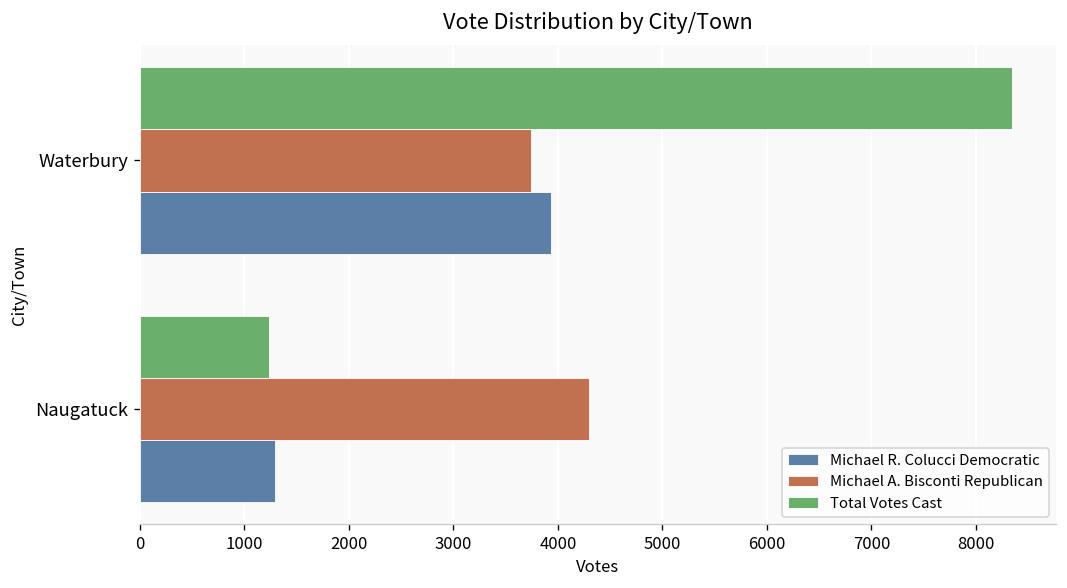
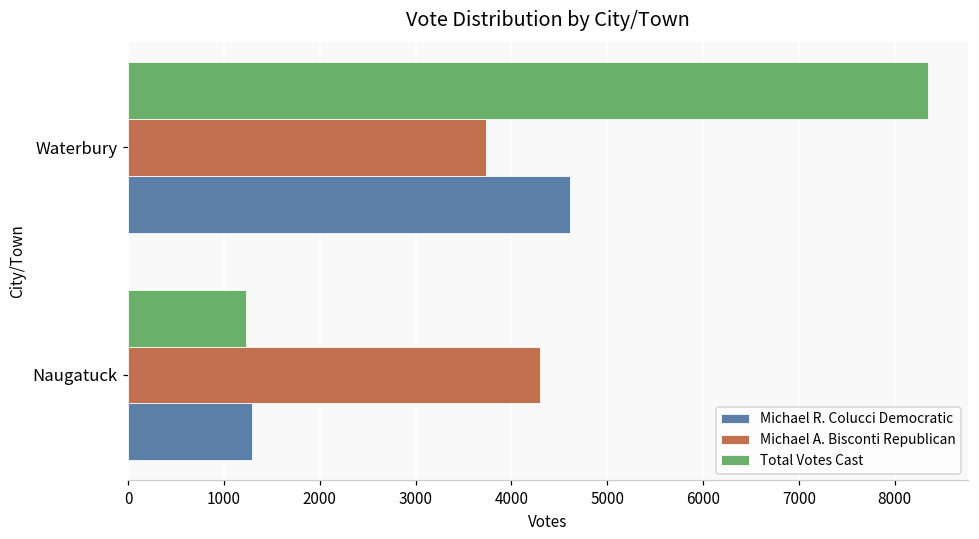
  {
    "Michael R. Colucci Democratic": {
-     "Waterbury": 3900,
+     "Waterbury": 4600,
      "Naugatuck": 1300
    },
    "Michael A. Bisconti Republican": {
      "Waterbury": 3700,
      "Naugatuck": 4300
    },
    "Total Votes Cast": {
      "Waterbury": 8300,
      "Naugatuck": 1200
    }
  }
